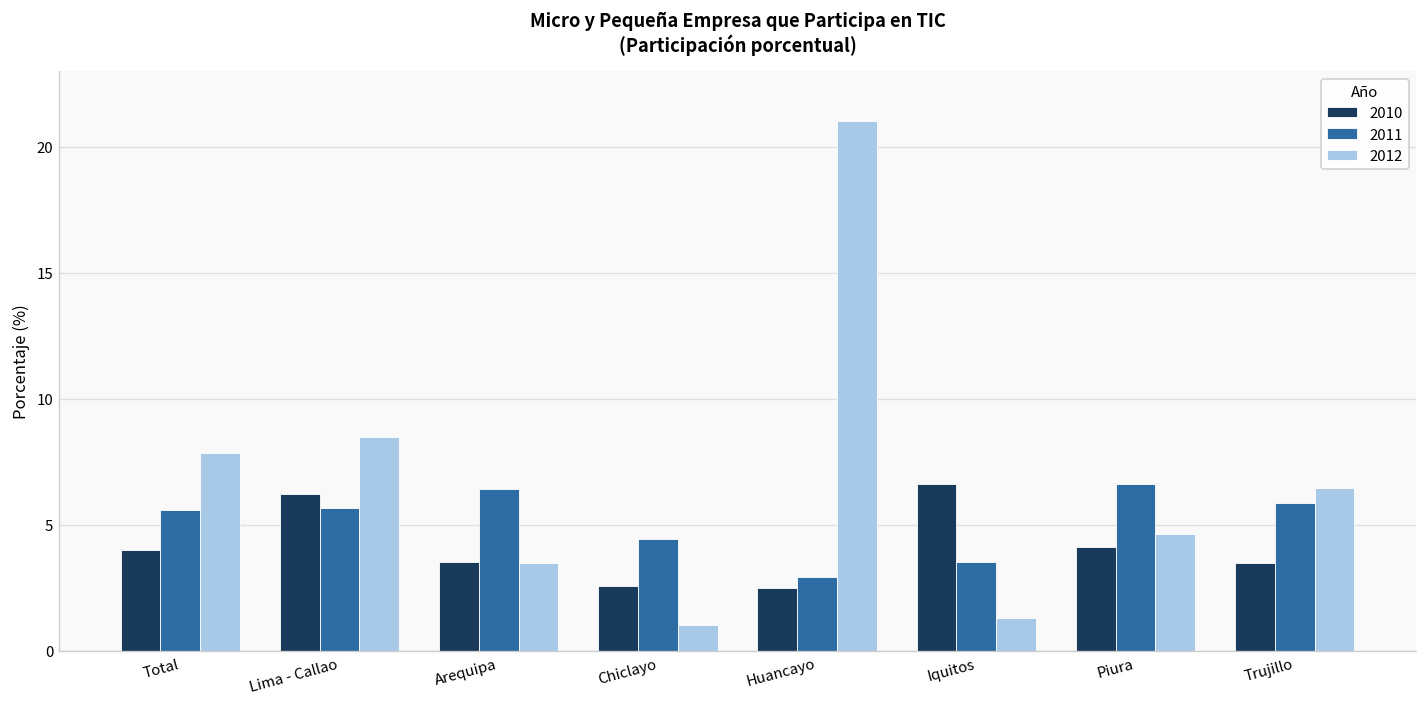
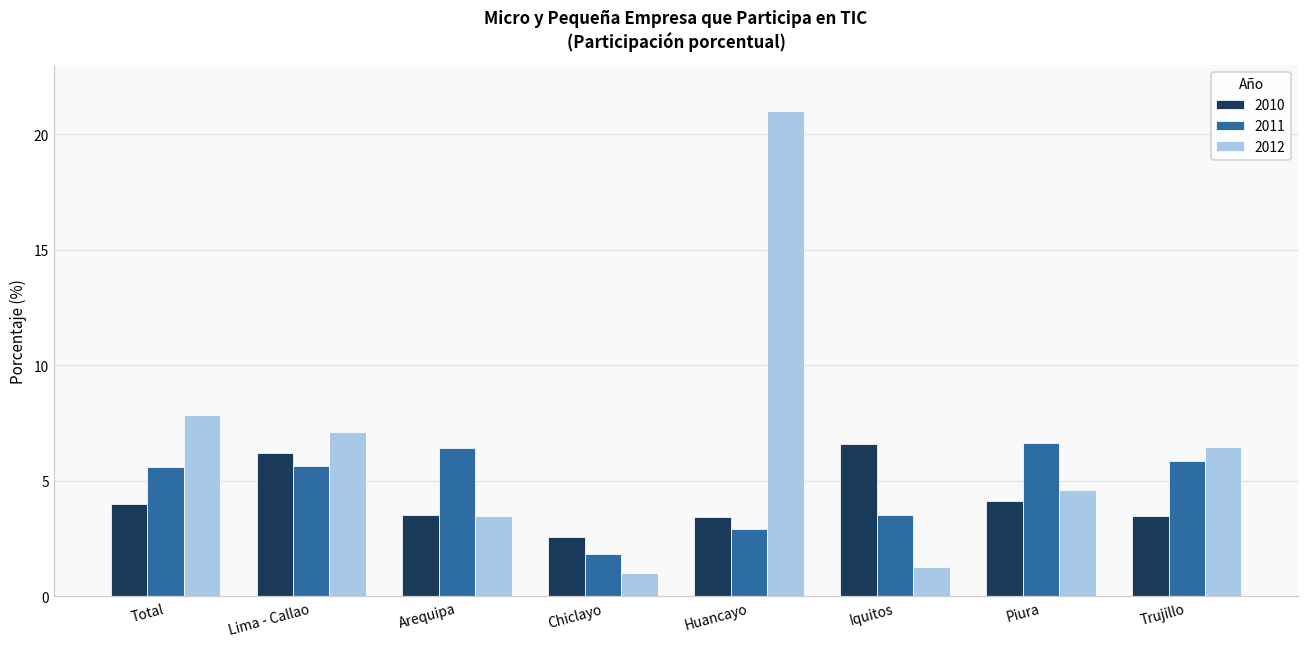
  {
    "2010": {
      "Total": 4.0,
      "Lima - Callao": 6.2,
      "Arequipa": 3.5,
      "Chiclayo": 2.6,
-     "Huancayo": 2.5,
+     "Huancayo": 3.4,
      "Iquitos": 6.6,
      "Piura": 4.1,
      "Trujillo": 3.5
    },
    "2011": {
      "Total": 5.6,
      "Lima - Callao": 5.7,
      "Arequipa": 6.4,
-     "Chiclayo": 4.4,
+     "Chiclayo": 1.8,
      "Huancayo": 2.9,
      "Iquitos": 3.5,
      "Piura": 6.6,
      "Trujillo": 5.9
    },
    "2012": {
      "Total": 7.8,
-     "Lima - Callao": 8.5,
+     "Lima - Callao": 7.1,
      "Arequipa": 3.5,
      "Chiclayo": 1.0,
      "Huancayo": 21.0,
      "Iquitos": 1.3,
      "Piura": 4.6,
      "Trujillo": 6.5
    }
  }
